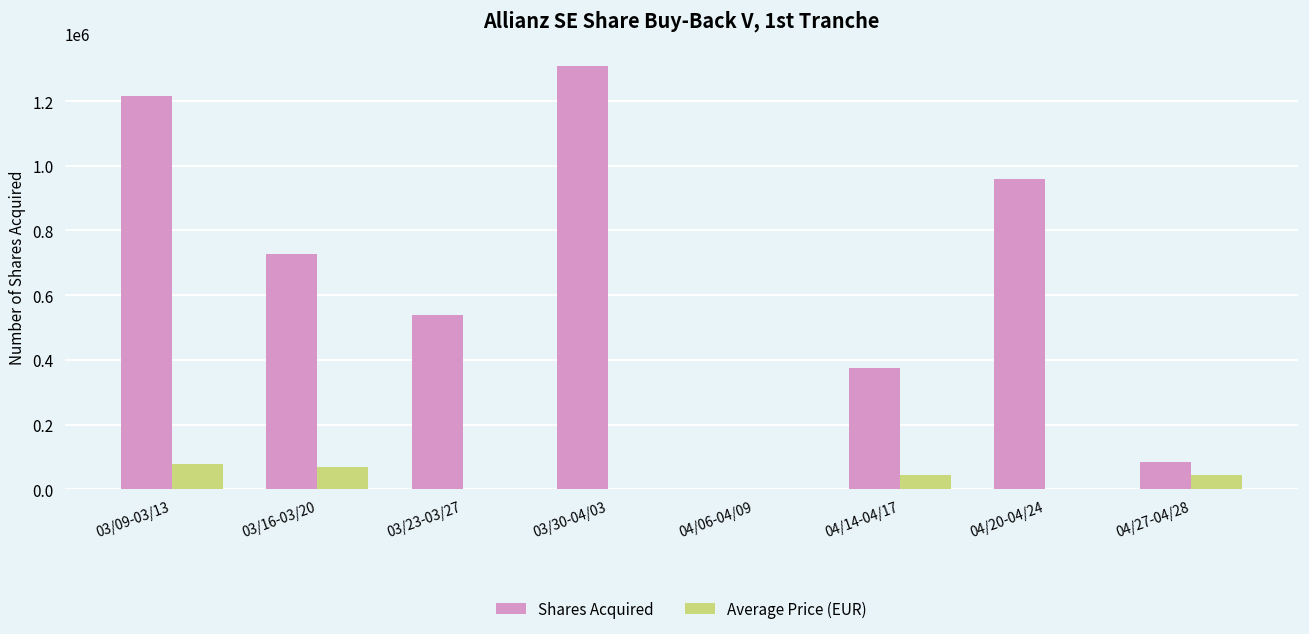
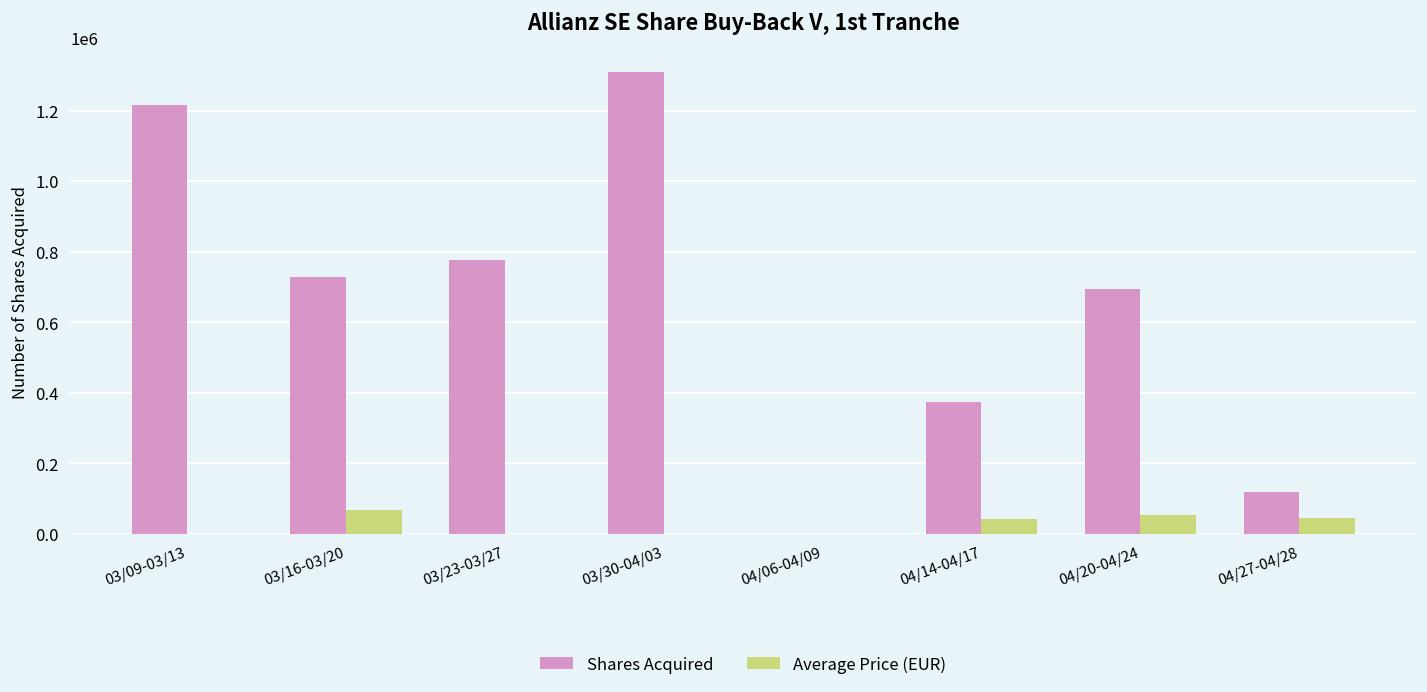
  {
    "Shares Acquired": {
      "03/09-03/13": 1210000,
      "03/16-03/20": 730000,
-     "03/23-03/27": 540000,
+     "03/23-03/27": 780000,
      "03/30-04/03": 1310000,
      "04/06-04/09": 0,
      "04/14-04/17": 380000,
-     "04/20-04/24": 960000,
-     "04/27-04/28": 80000
+     "04/20-04/24": 700000,
+     "04/27-04/28": 120000
    },
    "Average Price (EUR)": {
-     "03/09-03/13": 80000,
+     "03/09-03/13": 0,
      "03/16-03/20": 70000,
      "04/06-04/09": 0,
      "04/14-04/17": 40000,
-     "04/20-04/24": 0,
+     "04/20-04/24": 50000,
      "04/27-04/28": 40000
    }
  }
